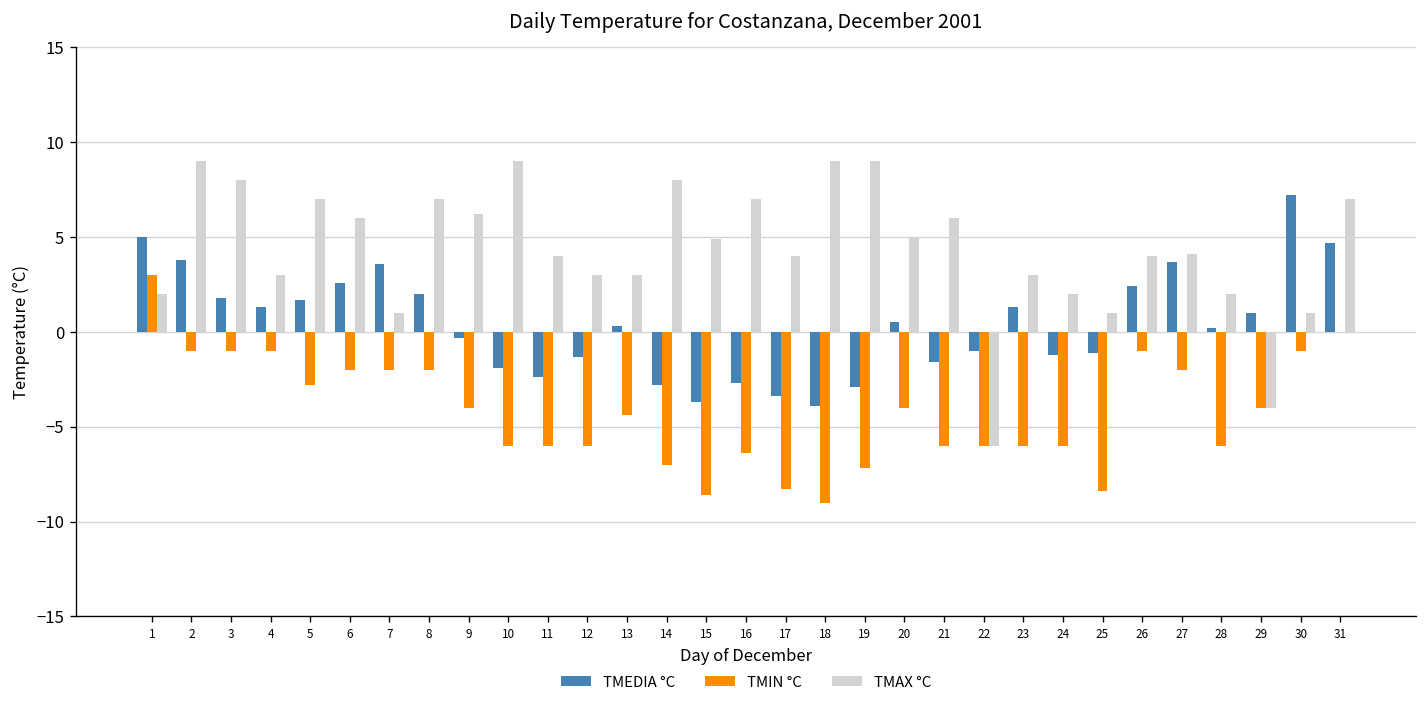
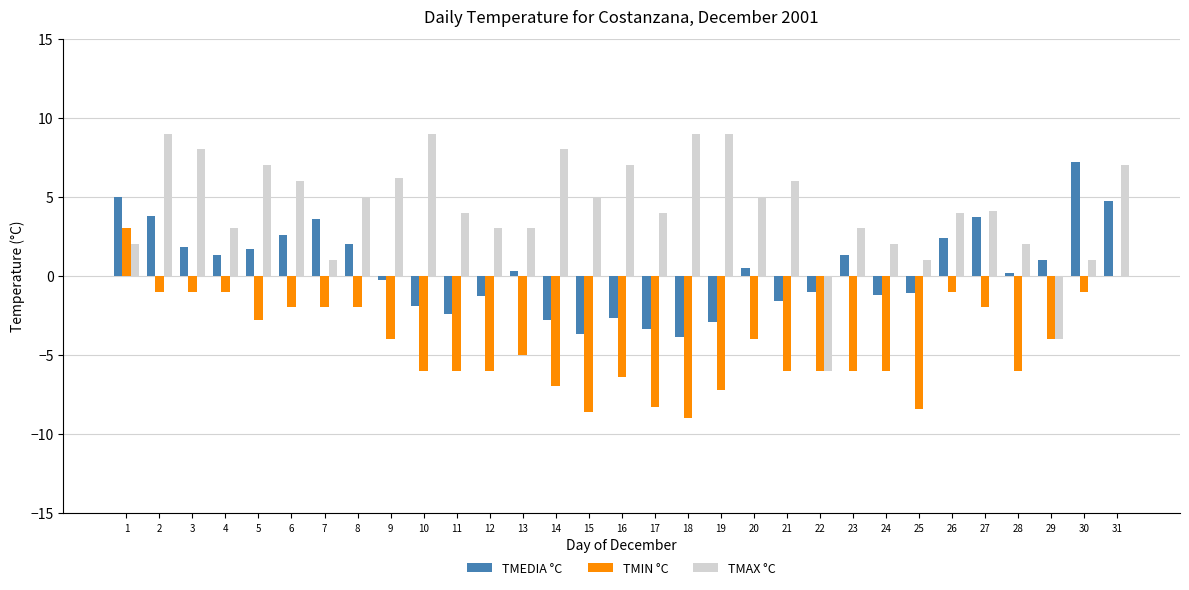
  {
    "TMEDIA °C": {
      "1": 5.0,
      "2": 3.8,
      "3": 1.8,
      "4": 1.3,
      "5": 1.7,
      "6": 2.6,
      "7": 3.6,
      "8": 2.0,
      "9": -0.3,
      "10": -1.9,
      "11": -2.4,
      "12": -1.3,
      "13": 0.3,
      "14": -2.8,
      "15": -3.7,
      "16": -2.7,
      "17": -3.4,
      "18": -3.9,
      "19": -2.9,
      "20": 0.5,
      "21": -1.6,
      "22": -1.0,
      "23": 1.3,
      "24": -1.2,
      "25": -1.1,
      "26": 2.4,
      "27": 3.7,
      "28": 0.2,
      "29": 1.0,
      "30": 7.2,
      "31": 4.7
    },
    "TMIN °C": {
      "1": 3.0,
      "2": -1.0,
      "3": -1.0,
      "4": -1.0,
      "5": -2.8,
      "6": -2.0,
      "7": -2.0,
      "8": -2.0,
      "9": -4.0,
      "10": -6.0,
      "11": -6.0,
      "12": -6.0,
-     "13": -4.4,
+     "13": -5.0,
      "14": -7.0,
      "15": -8.6,
      "16": -6.4,
      "17": -8.3,
      "18": -9.0,
      "19": -7.2,
      "20": -4.0,
      "21": -6.0,
      "22": -6.0,
      "23": -6.0,
      "24": -6.0,
      "25": -8.4,
      "26": -1.0,
      "27": -2.0,
      "28": -6.0,
      "29": -4.0,
      "30": -1.0,
      "31": 0.0
    },
    "TMAX °C": {
      "1": 2.0,
      "2": 9.0,
      "3": 8.0,
      "4": 3.0,
      "5": 7.0,
      "6": 6.0,
      "7": 1.0,
-     "8": 7.0,
+     "8": 4.9,
      "9": 6.2,
      "10": 9.0,
      "11": 4.0,
      "12": 3.0,
      "13": 3.0,
      "14": 8.0,
      "15": 4.9,
      "16": 7.0,
      "17": 4.0,
      "18": 9.0,
      "19": 9.0,
      "20": 5.0,
      "21": 6.0,
      "22": -6.0,
      "23": 3.0,
      "24": 2.0,
      "25": 1.0,
      "26": 4.0,
      "27": 4.1,
      "28": 2.0,
      "29": -4.0,
      "30": 1.0,
      "31": 7.0
    }
  }
